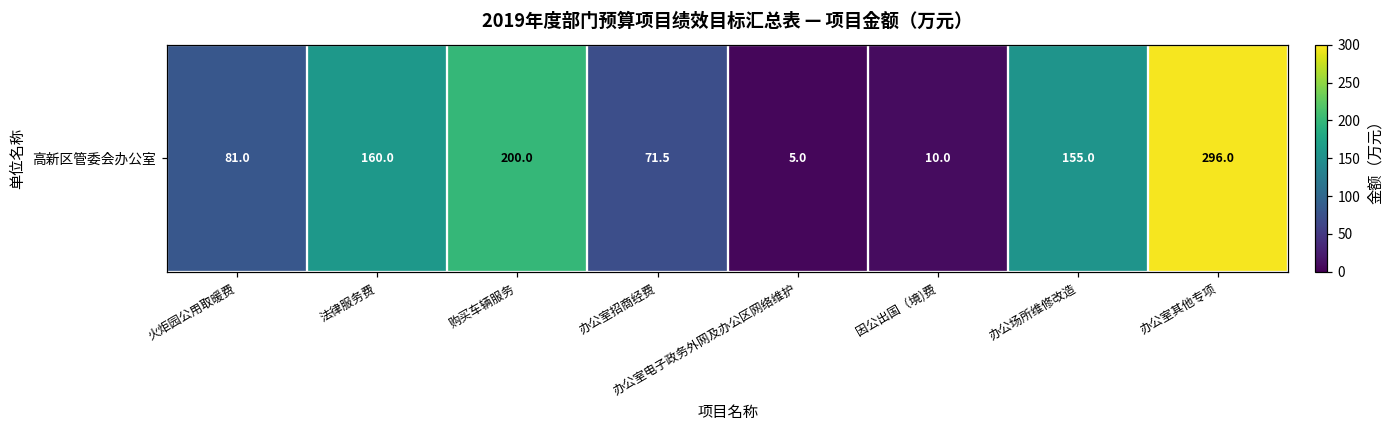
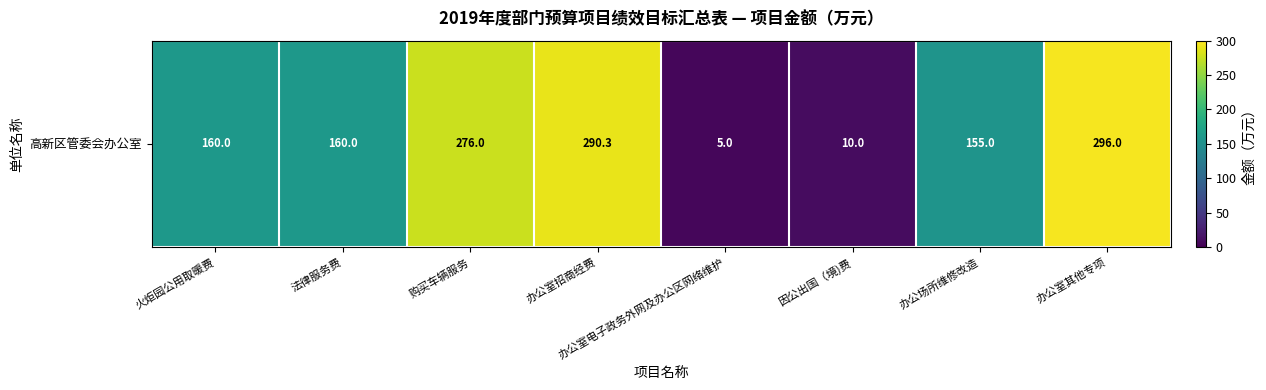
  {
    "高新区管委会办公室": {
-     "火炬园公用取暖费": 81.0,
+     "火炬园公用取暖费": 160.0,
      "法律服务费": 160.0,
-     "购买车辆服务": 200.0,
-     "办公室招商经费": 71.5,
+     "购买车辆服务": 276.0,
+     "办公室招商经费": 290.3,
      "办公室电子政务外网及办公区网络维护": 5.0,
      "因公出国（境)费": 10.0,
      "办公场所维修改造": 155.0,
      "办公室其他专项": 296.0
    }
  }
